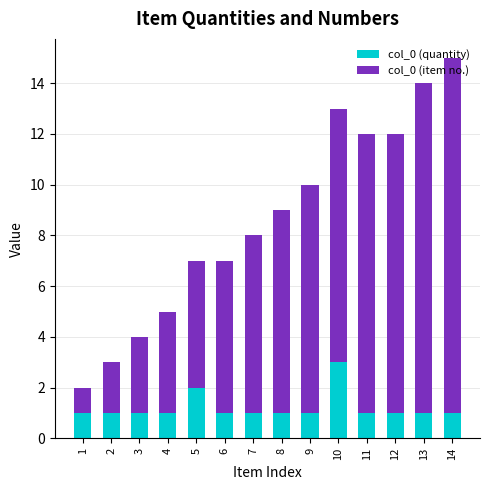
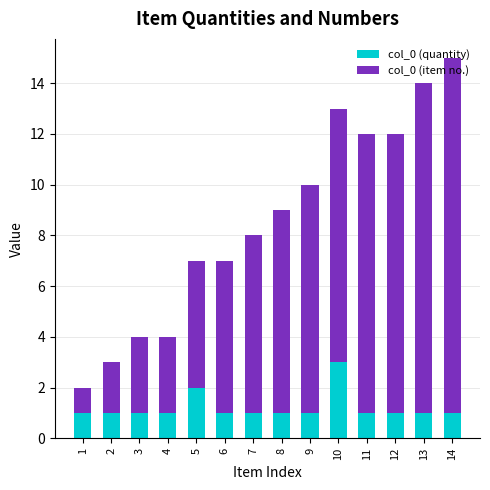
  {
    "col_0 (quantity)": {
      "1": 1,
      "2": 1,
      "3": 1,
      "4": 1,
      "5": 2,
      "6": 1,
      "7": 1,
      "8": 1,
      "9": 1,
      "10": 3,
      "11": 1,
      "12": 1,
      "13": 1,
      "14": 1
    },
    "col_0 (item no.)": {
      "1": 1,
      "2": 2,
      "3": 3,
-     "4": 4,
+     "4": 3,
      "5": 5,
      "6": 6,
      "7": 7,
      "8": 8,
      "9": 9,
      "10": 10,
      "11": 11,
      "12": 11,
      "13": 13,
      "14": 14
    }
  }
